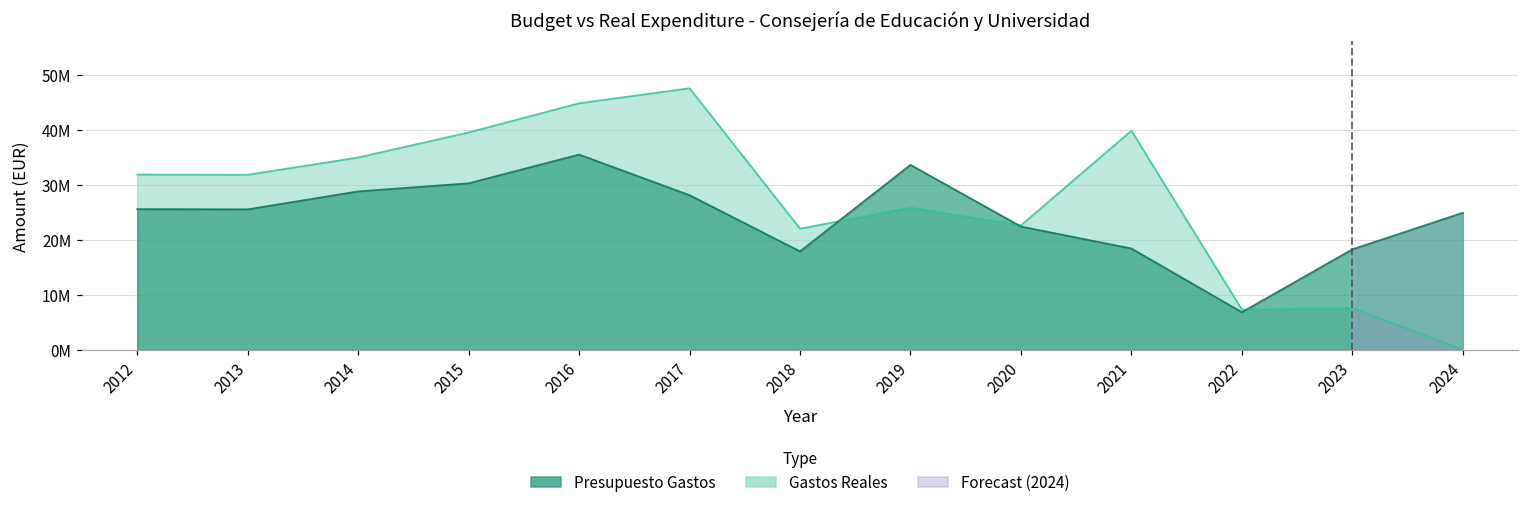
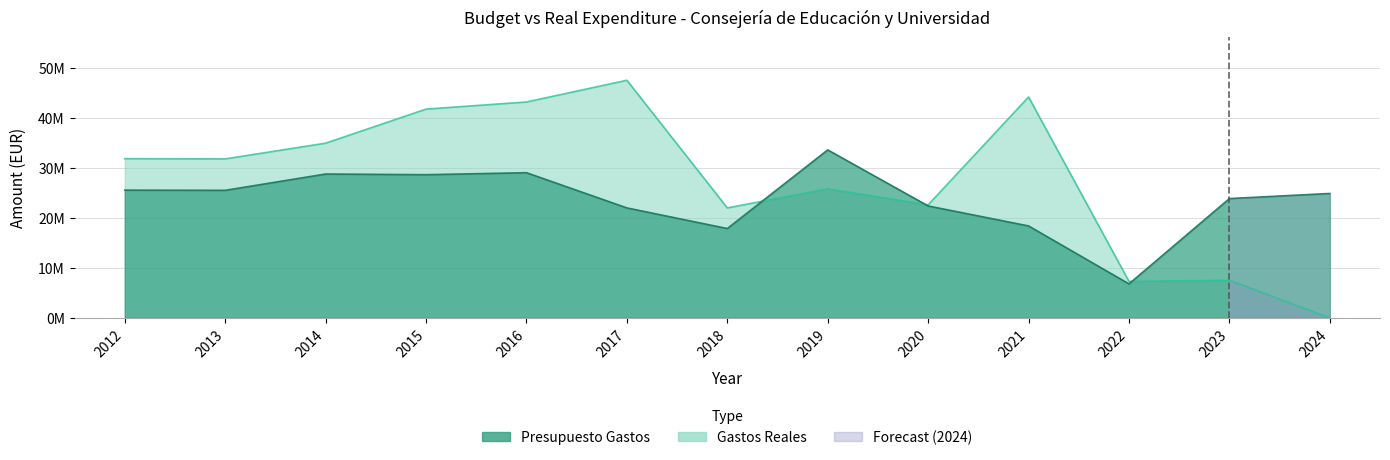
  {
    "Gastos Reales": {
      "2012": 32000000,
      "2013": 32000000,
      "2014": 35000000,
-     "2015": 40000000,
-     "2016": 45000000,
+     "2015": 42000000,
+     "2016": 43000000,
      "2017": 48000000,
      "2018": 22000000,
      "2019": 26000000,
-     "2021": 40000000
+     "2021": 44000000
    },
    "Presupuesto Gastos": {
      "2012": 26000000,
      "2013": 26000000,
      "2014": 29000000,
-     "2015": 30000000,
-     "2016": 35000000,
-     "2017": 28000000,
+     "2015": 29000000,
+     "2016": 29000000,
+     "2017": 22000000,
      "2018": 18000000,
      "2019": 34000000,
      "2021": 18000000,
-     "2023": 18000000
+     "2023": 24000000
    }
  }
